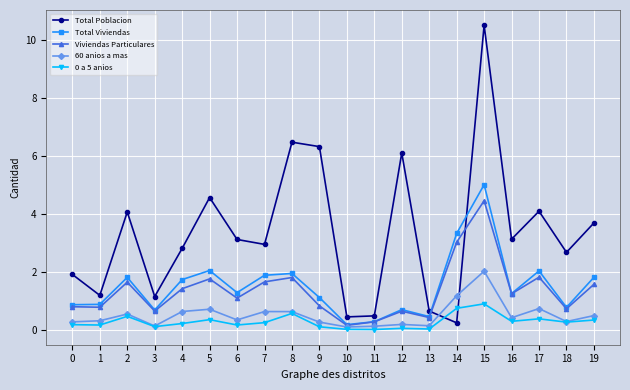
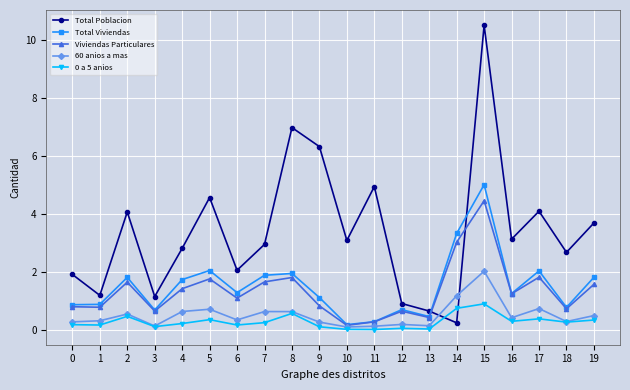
  {
    "Total Poblacion": {
      "0": 1.9,
      "1": 1.2,
      "2": 4.1,
      "3": 1.2,
      "4": 2.8,
      "5": 4.6,
-     "6": 3.1,
+     "6": 2.1,
      "7": 3.0,
-     "8": 6.5,
+     "8": 7.0,
      "9": 6.3,
-     "10": 0.5,
-     "11": 0.5,
-     "12": 6.1,
+     "10": 3.1,
+     "11": 4.9,
+     "12": 0.9,
      "13": 0.7,
      "14": 0.3,
      "15": 10.5,
      "16": 3.1,
      "17": 4.1,
      "18": 2.7,
      "19": 3.7
    }
  }
